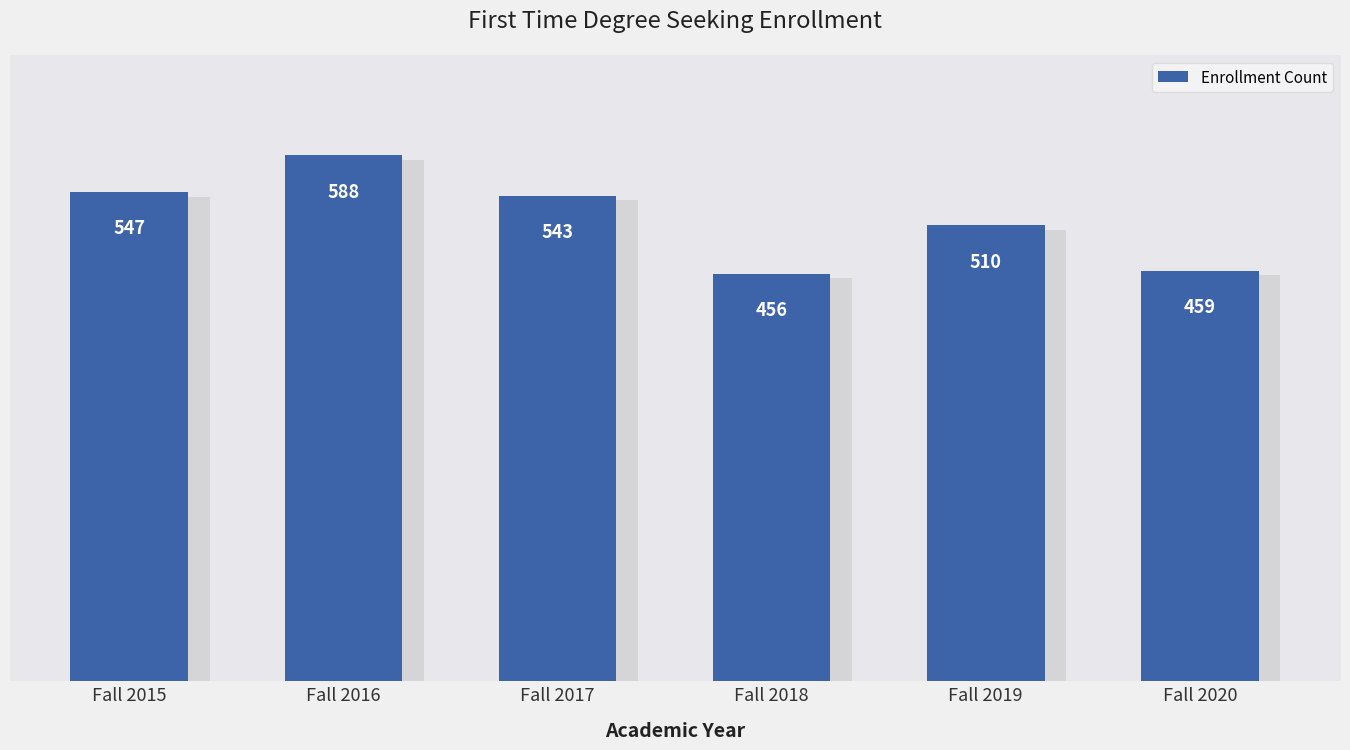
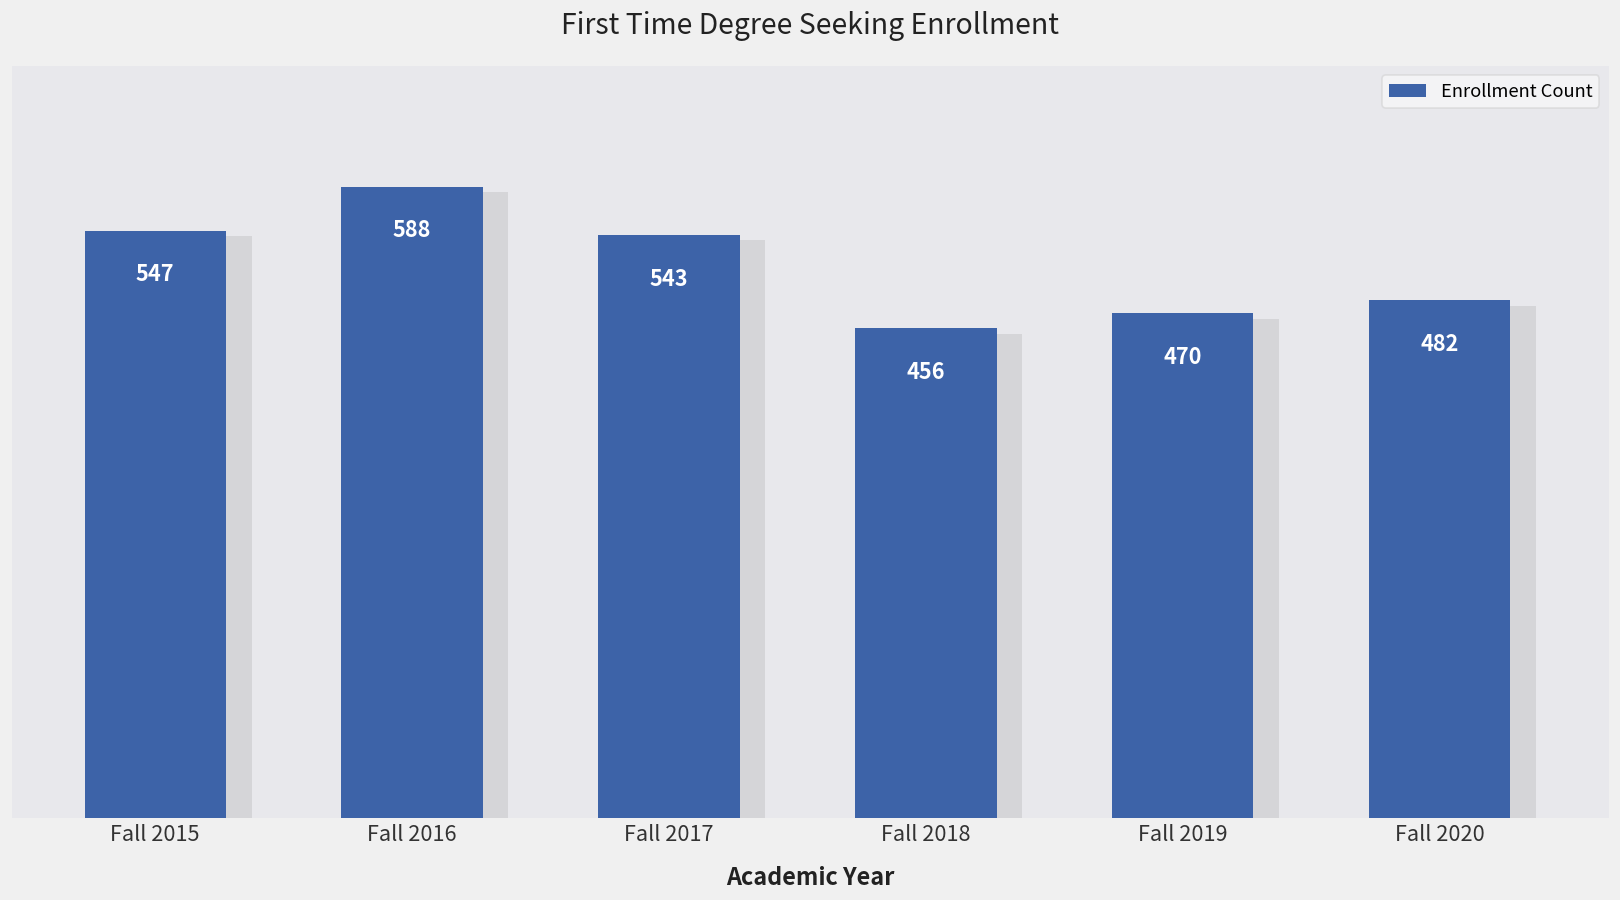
  {
    "Fall 2015": 547,
    "Fall 2016": 588,
    "Fall 2017": 543,
    "Fall 2018": 456,
-   "Fall 2019": 510,
-   "Fall 2020": 459
+   "Fall 2019": 470,
+   "Fall 2020": 482
  }
